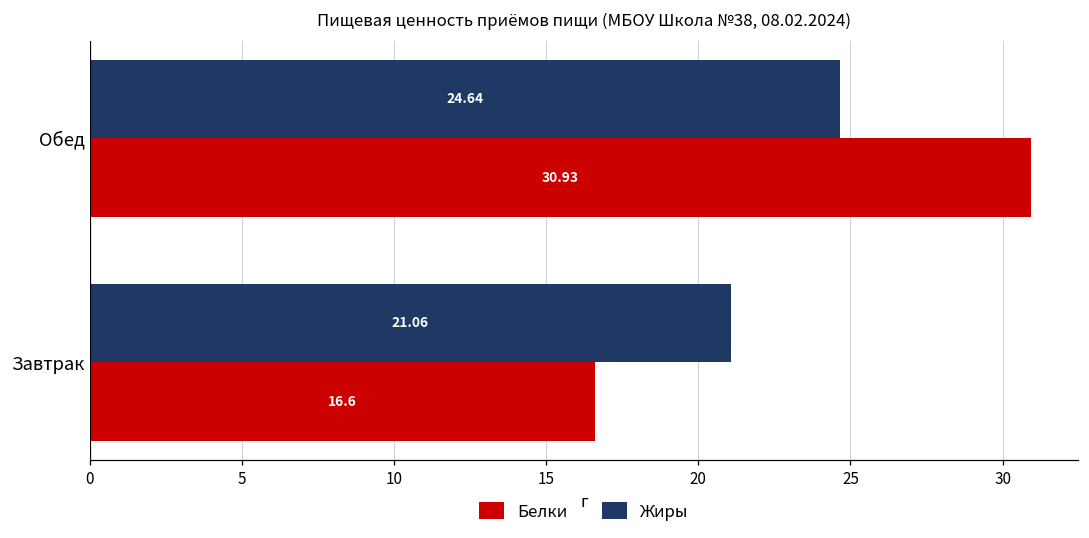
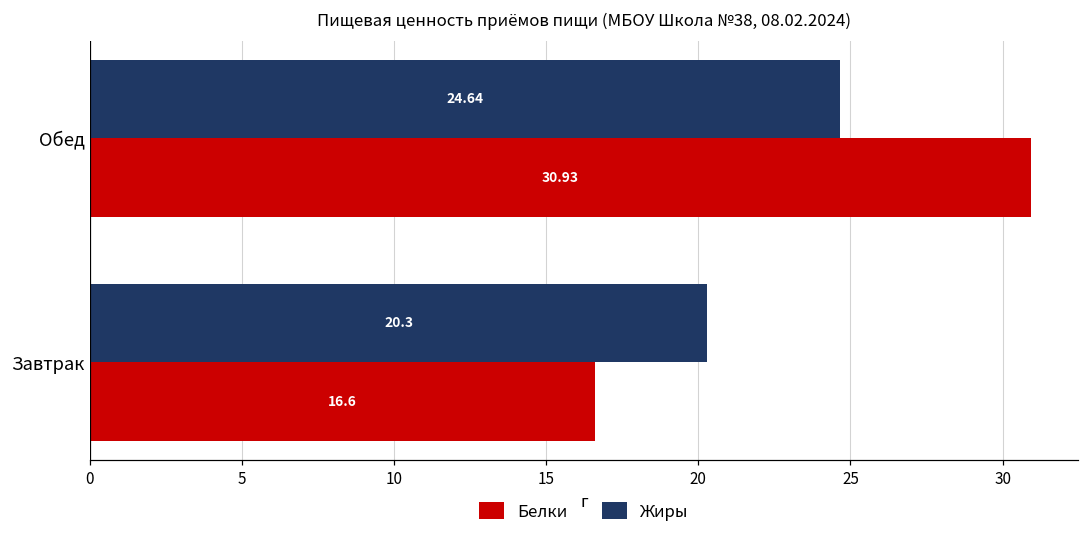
  {
    "Белки": {
      "Обед": 30.93,
      "Завтрак": 16.6
    },
    "Жиры": {
      "Обед": 24.64,
-     "Завтрак": 21.06
+     "Завтрак": 20.3
    }
  }
